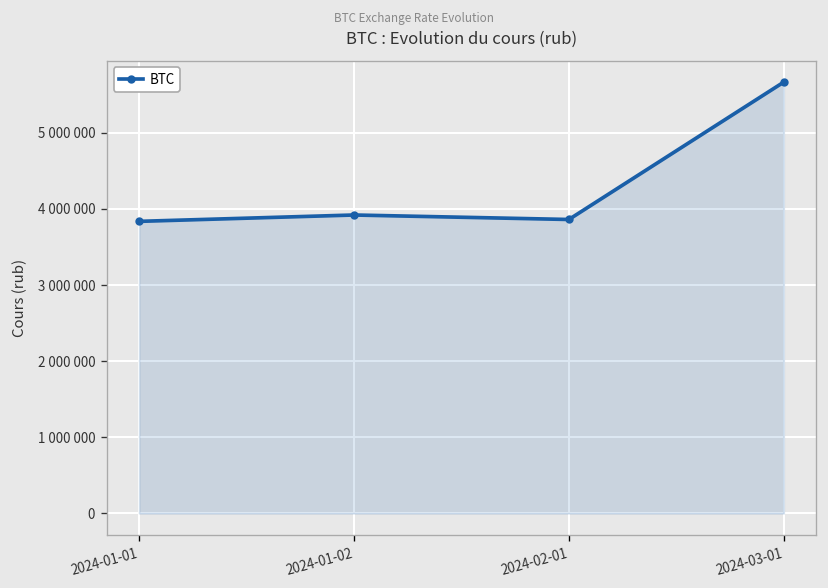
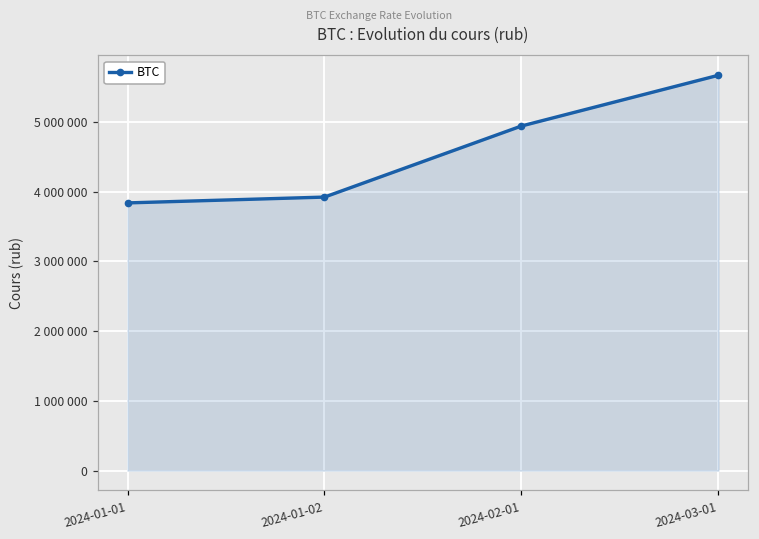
  {
    "2024-01-01": 3800000,
    "2024-01-02": 3900000,
-   "2024-02-01": 3900000,
+   "2024-02-01": 4900000,
    "2024-03-01": 5700000
  }
